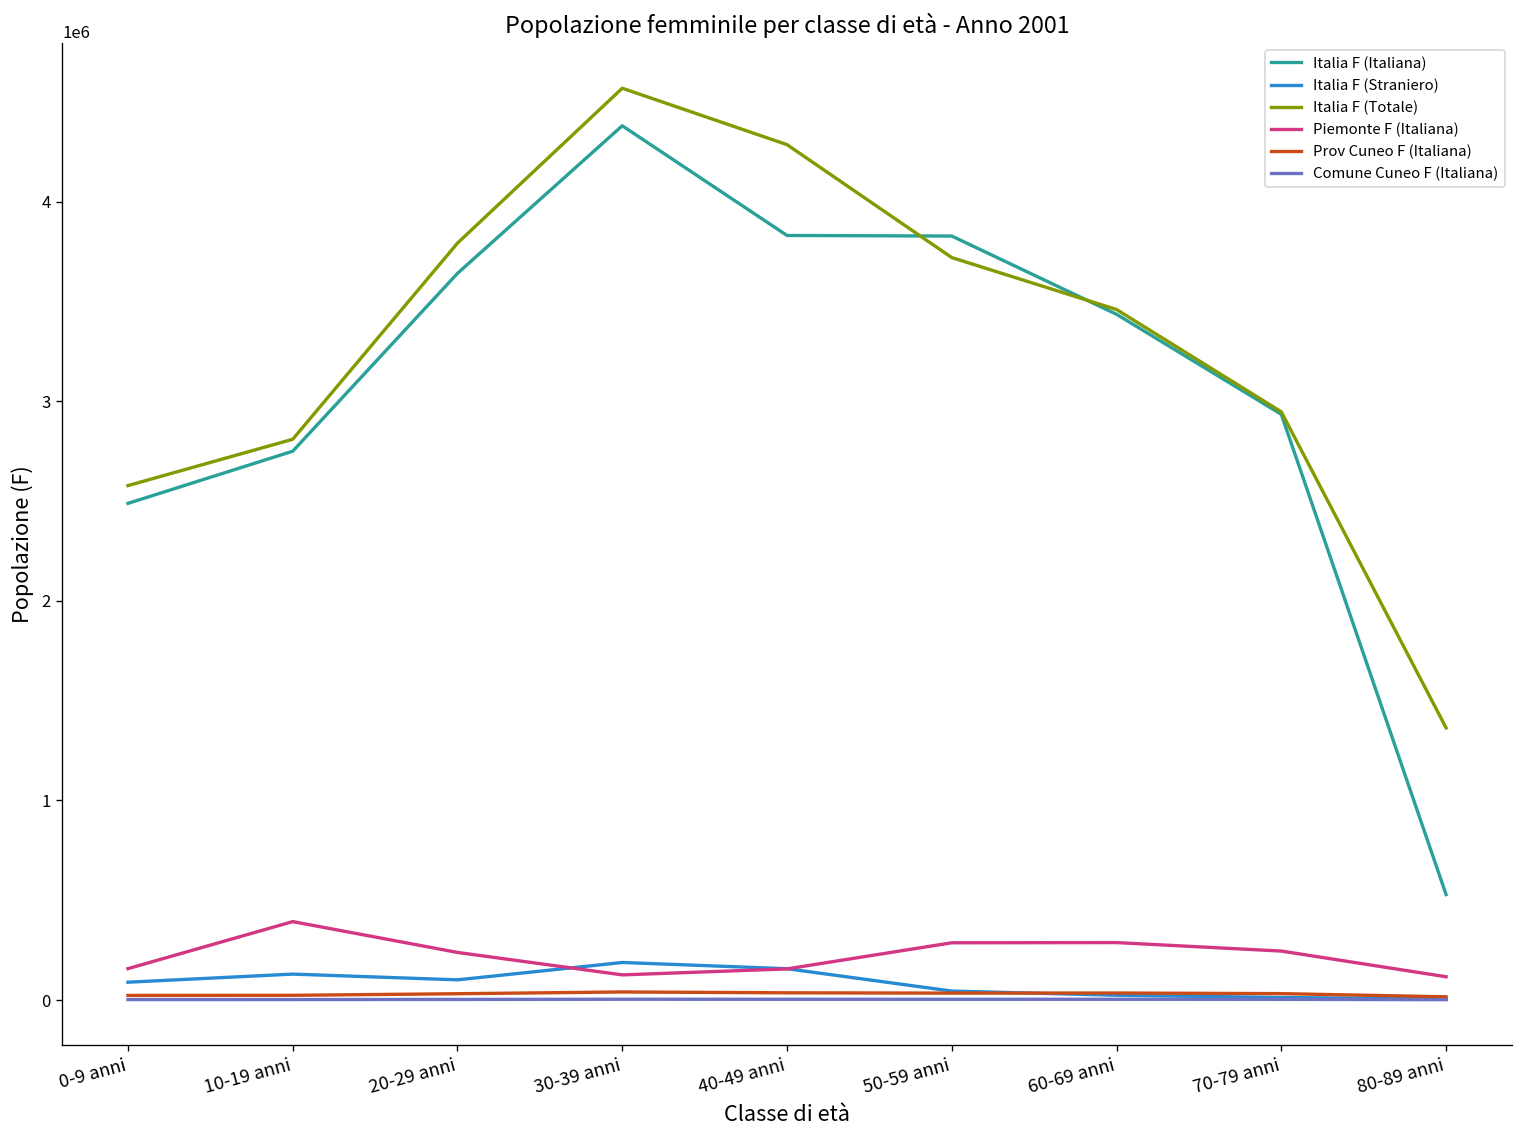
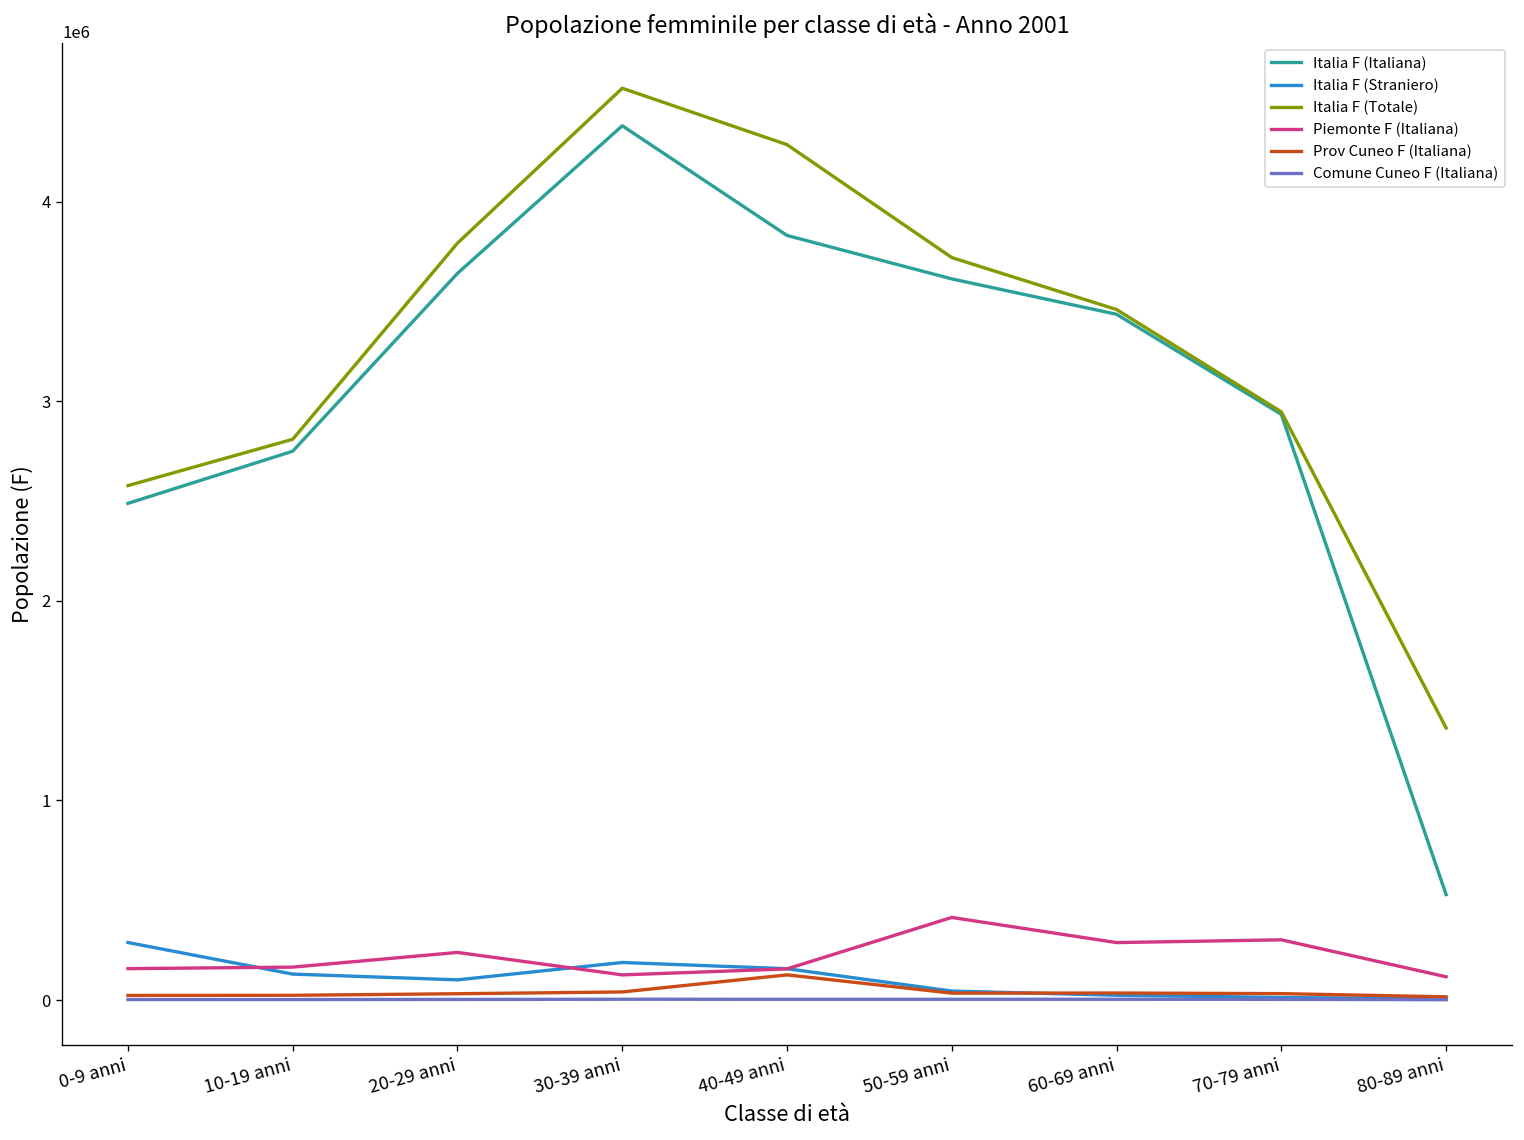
  {
    "Italia F (Italiana)": {
      "0-9 anni": 2490000,
      "10-19 anni": 2750000,
      "20-29 anni": 3640000,
      "30-39 anni": 4380000,
      "40-49 anni": 3830000,
-     "50-59 anni": 3830000,
+     "50-59 anni": 3610000,
      "60-69 anni": 3440000,
      "80-89 anni": 530000
    },
    "Italia F (Straniero)": {
-     "0-9 anni": 90000,
+     "0-9 anni": 290000,
      "10-19 anni": 130000,
      "20-29 anni": 100000,
      "30-39 anni": 190000
    },
    "Italia F (Totale)": {
      "0-9 anni": 2580000,
      "10-19 anni": 2810000,
      "20-29 anni": 3790000,
      "30-39 anni": 4570000,
      "40-49 anni": 4290000,
      "50-59 anni": 3720000,
      "60-69 anni": 3460000,
      "80-89 anni": 1360000
    },
    "Piemonte F (Italiana)": {
      "0-9 anni": 160000,
-     "10-19 anni": 390000,
+     "10-19 anni": 160000,
      "20-29 anni": 240000,
      "30-39 anni": 130000,
-     "50-59 anni": 290000,
+     "50-59 anni": 410000,
      "60-69 anni": 290000,
-     "70-79 anni": 250000,
+     "70-79 anni": 300000,
      "80-89 anni": 120000
    },
    "Prov Cuneo F (Italiana)": {
      "0-9 anni": 20000,
      "10-19 anni": 20000,
      "20-29 anni": 30000,
      "30-39 anni": 40000,
-     "40-49 anni": 40000,
+     "40-49 anni": 130000,
      "70-79 anni": 30000
    },
    "Comune Cuneo F (Italiana)": {
      "0-9 anni": 0,
      "10-19 anni": 0,
      "20-29 anni": 0,
      "30-39 anni": 0,
      "40-49 anni": 0,
      "50-59 anni": 0,
      "60-69 anni": 0
    }
  }
